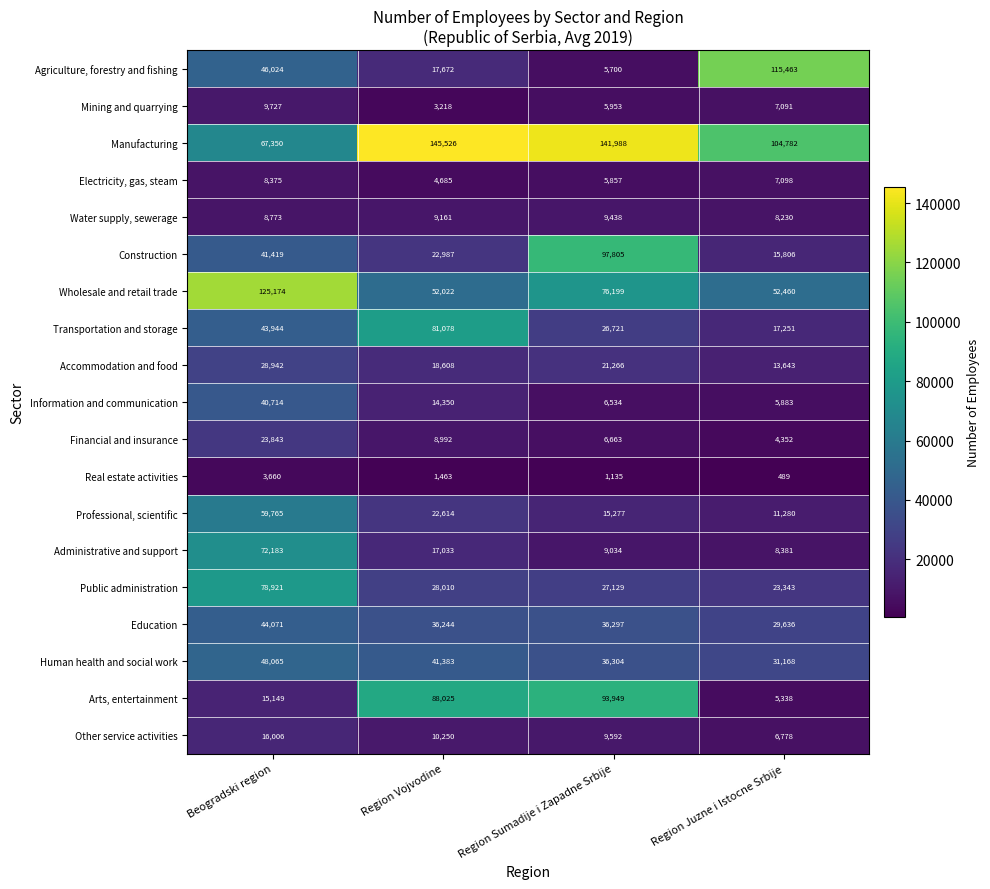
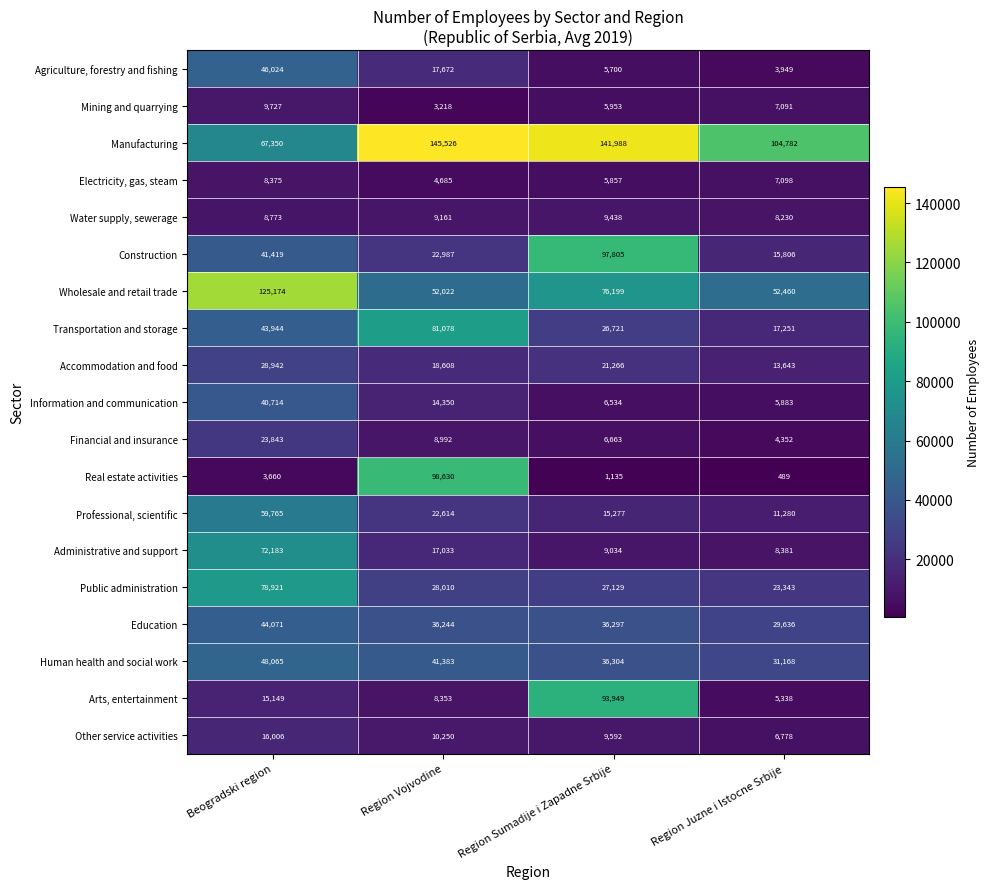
  {
    "Agriculture, forestry and fishing": {
      "Beogradski region": "46,024",
      "Region Vojvodine": "17,672",
      "Region Sumadije i Zapadne Srbije": "5,700",
-     "Region Juzne i Istocne Srbije": "115,463"
+     "Region Juzne i Istocne Srbije": "3,949"
    },
    "Mining and quarrying": {
      "Beogradski region": "9,727",
      "Region Vojvodine": "3,218",
      "Region Sumadije i Zapadne Srbije": "5,953",
      "Region Juzne i Istocne Srbije": "7,091"
    },
    "Manufacturing": {
      "Beogradski region": "67,350",
      "Region Vojvodine": "145,526",
      "Region Sumadije i Zapadne Srbije": "141,988",
      "Region Juzne i Istocne Srbije": "104,782"
    },
    "Electricity, gas, steam": {
      "Beogradski region": "8,375",
      "Region Vojvodine": "4,685",
      "Region Sumadije i Zapadne Srbije": "5,857",
      "Region Juzne i Istocne Srbije": "7,098"
    },
    "Water supply, sewerage": {
      "Beogradski region": "8,773",
      "Region Vojvodine": "9,161",
      "Region Sumadije i Zapadne Srbije": "9,438",
      "Region Juzne i Istocne Srbije": "8,230"
    },
    "Construction": {
      "Beogradski region": "41,419",
      "Region Vojvodine": "22,987",
      "Region Sumadije i Zapadne Srbije": "97,805",
      "Region Juzne i Istocne Srbije": "15,806"
    },
    "Wholesale and retail trade": {
      "Beogradski region": "125,174",
      "Region Vojvodine": "52,022",
      "Region Sumadije i Zapadne Srbije": "76,199",
      "Region Juzne i Istocne Srbije": "52,460"
    },
    "Transportation and storage": {
      "Beogradski region": "43,944",
      "Region Vojvodine": "81,078",
      "Region Sumadije i Zapadne Srbije": "26,721",
      "Region Juzne i Istocne Srbije": "17,251"
    },
    "Accommodation and food": {
      "Beogradski region": "28,942",
      "Region Vojvodine": "18,608",
      "Region Sumadije i Zapadne Srbije": "21,266",
      "Region Juzne i Istocne Srbije": "13,643"
    },
    "Information and communication": {
      "Beogradski region": "40,714",
      "Region Vojvodine": "14,350",
      "Region Sumadije i Zapadne Srbije": "6,534",
      "Region Juzne i Istocne Srbije": "5,883"
    },
    "Financial and insurance": {
      "Beogradski region": "23,843",
      "Region Vojvodine": "8,992",
      "Region Sumadije i Zapadne Srbije": "6,663",
      "Region Juzne i Istocne Srbije": "4,352"
    },
    "Real estate activities": {
      "Beogradski region": "3,660",
-     "Region Vojvodine": "1,463",
+     "Region Vojvodine": "98,630",
      "Region Sumadije i Zapadne Srbije": "1,135",
      "Region Juzne i Istocne Srbije": "489"
    },
    "Professional, scientific": {
      "Beogradski region": "59,765",
      "Region Vojvodine": "22,614",
      "Region Sumadije i Zapadne Srbije": "15,277",
      "Region Juzne i Istocne Srbije": "11,280"
    },
    "Administrative and support": {
      "Beogradski region": "72,183",
      "Region Vojvodine": "17,033",
      "Region Sumadije i Zapadne Srbije": "9,034",
      "Region Juzne i Istocne Srbije": "8,381"
    },
    "Public administration": {
      "Beogradski region": "78,921",
      "Region Vojvodine": "28,010",
      "Region Sumadije i Zapadne Srbije": "27,129",
      "Region Juzne i Istocne Srbije": "23,343"
    },
    "Education": {
      "Beogradski region": "44,071",
      "Region Vojvodine": "36,244",
      "Region Sumadije i Zapadne Srbije": "36,297",
      "Region Juzne i Istocne Srbije": "29,636"
    },
    "Human health and social work": {
      "Beogradski region": "48,065",
      "Region Vojvodine": "41,383",
      "Region Sumadije i Zapadne Srbije": "36,304",
      "Region Juzne i Istocne Srbije": "31,168"
    },
    "Arts, entertainment": {
      "Beogradski region": "15,149",
-     "Region Vojvodine": "88,025",
+     "Region Vojvodine": "8,353",
      "Region Sumadije i Zapadne Srbije": "93,949",
      "Region Juzne i Istocne Srbije": "5,338"
    },
    "Other service activities": {
      "Beogradski region": "16,006",
      "Region Vojvodine": "10,250",
      "Region Sumadije i Zapadne Srbije": "9,592",
      "Region Juzne i Istocne Srbije": "6,778"
    }
  }
